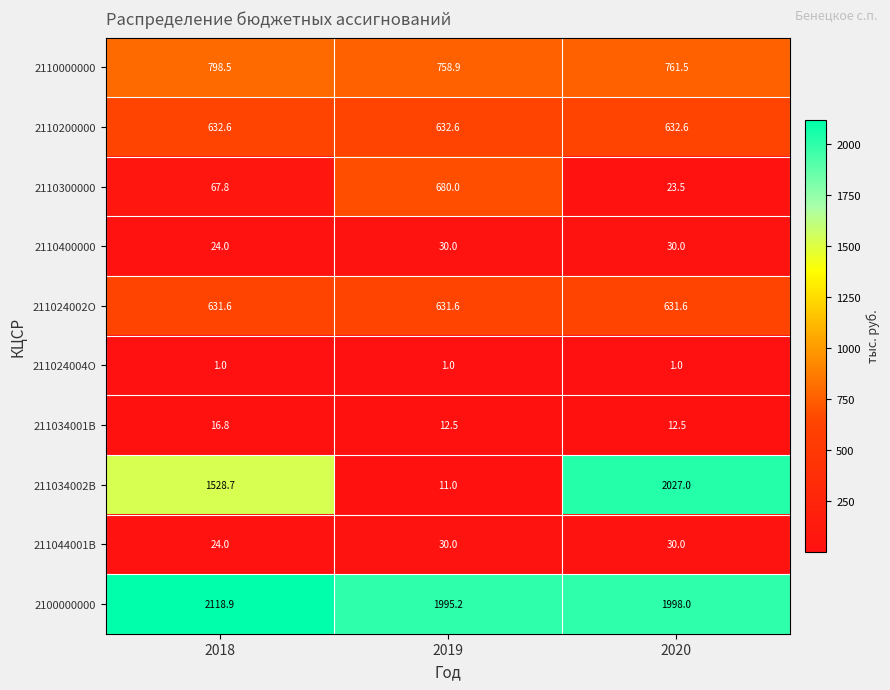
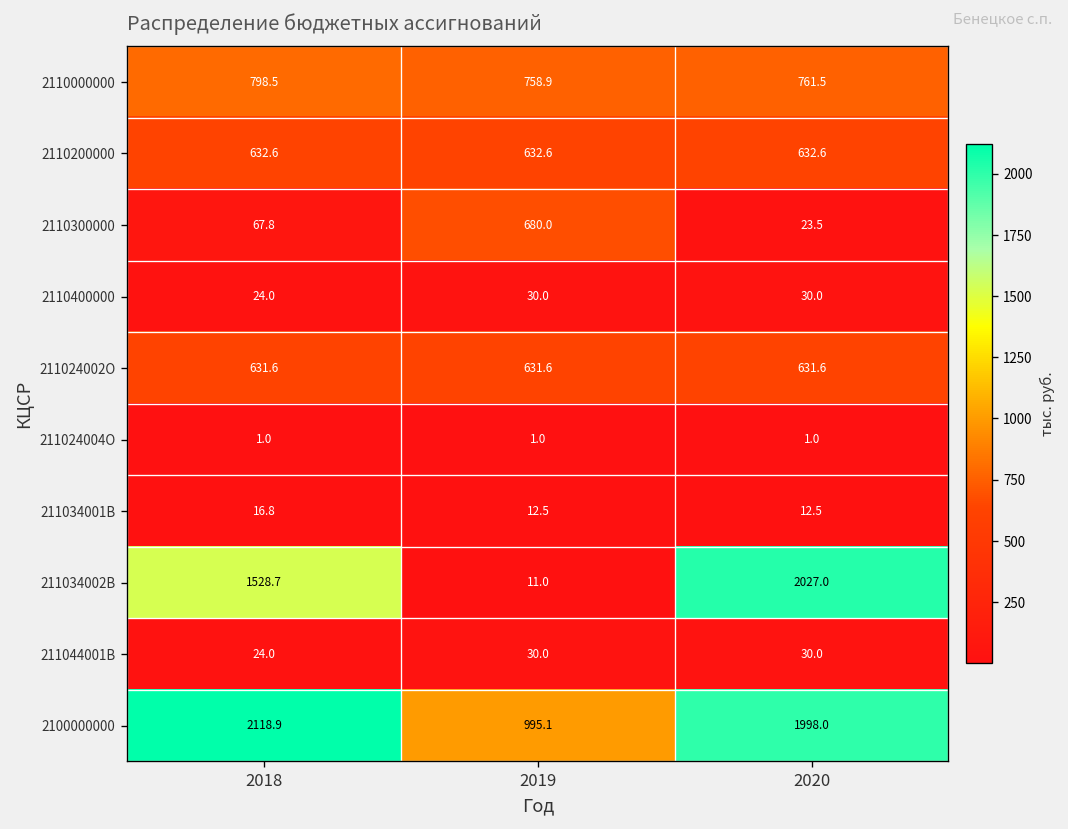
  {
    "2110000000": {
      "2018": 798.5,
      "2019": 758.9,
      "2020": 761.5
    },
    "2110200000": {
      "2018": 632.6,
      "2019": 632.6,
      "2020": 632.6
    },
    "2110300000": {
      "2018": 67.8,
      "2019": 680.0,
      "2020": 23.5
    },
    "2110400000": {
      "2018": 24.0,
      "2019": 30.0,
      "2020": 30.0
    },
    "211024002O": {
      "2018": 631.6,
      "2019": 631.6,
      "2020": 631.6
    },
    "211024004O": {
      "2018": 1.0,
      "2019": 1.0,
      "2020": 1.0
    },
    "211034001B": {
      "2018": 16.8,
      "2019": 12.5,
      "2020": 12.5
    },
    "211034002B": {
      "2018": 1528.7,
      "2019": 11.0,
      "2020": 2027.0
    },
    "211044001B": {
      "2018": 24.0,
      "2019": 30.0,
      "2020": 30.0
    },
    "2100000000": {
      "2018": 2118.9,
-     "2019": 1995.2,
+     "2019": 995.1,
      "2020": 1998.0
    }
  }
